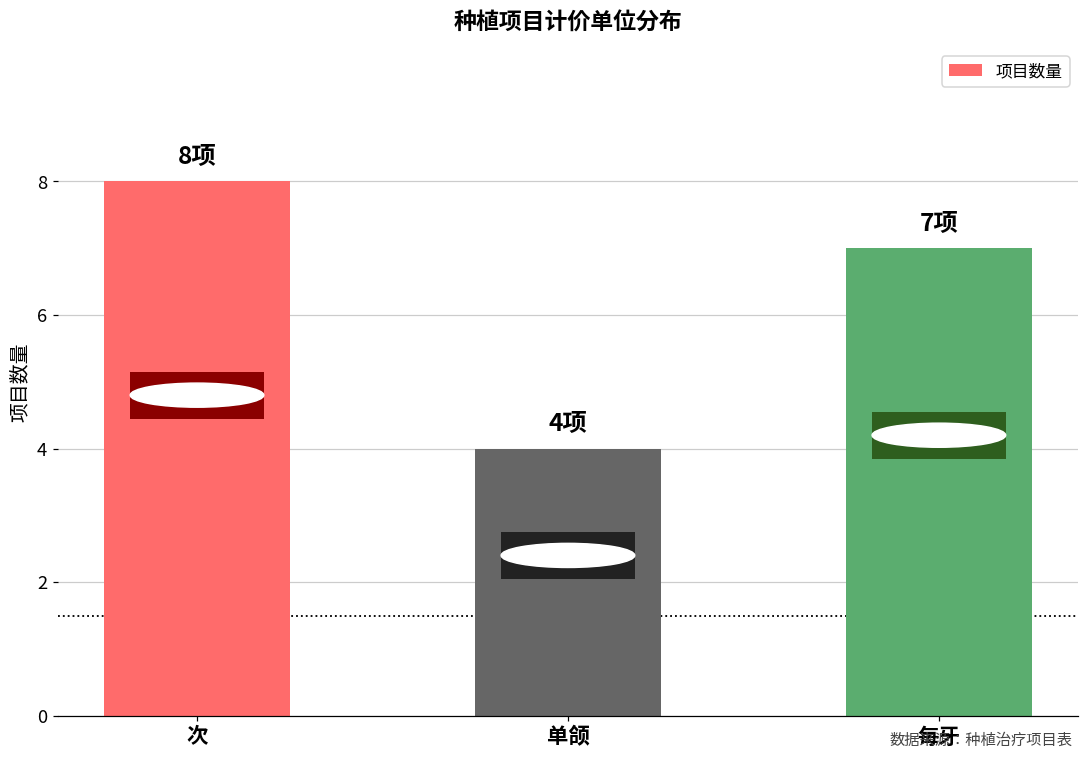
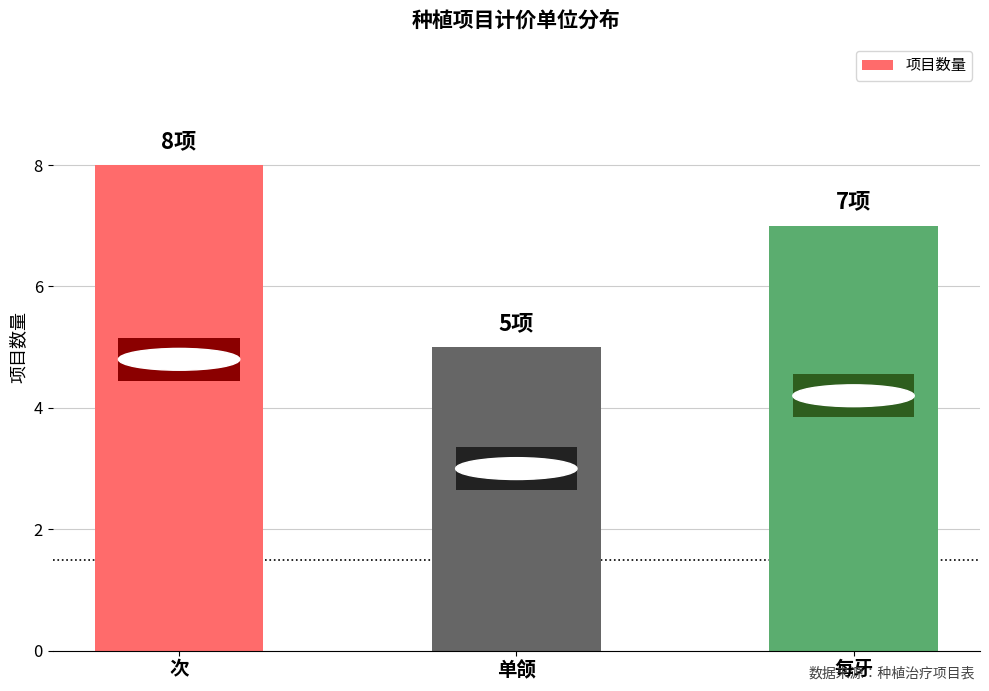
  {
    "次": "8项",
-   "单颌": "4项",
+   "单颌": "5项",
    "每牙": "7项"
  }
